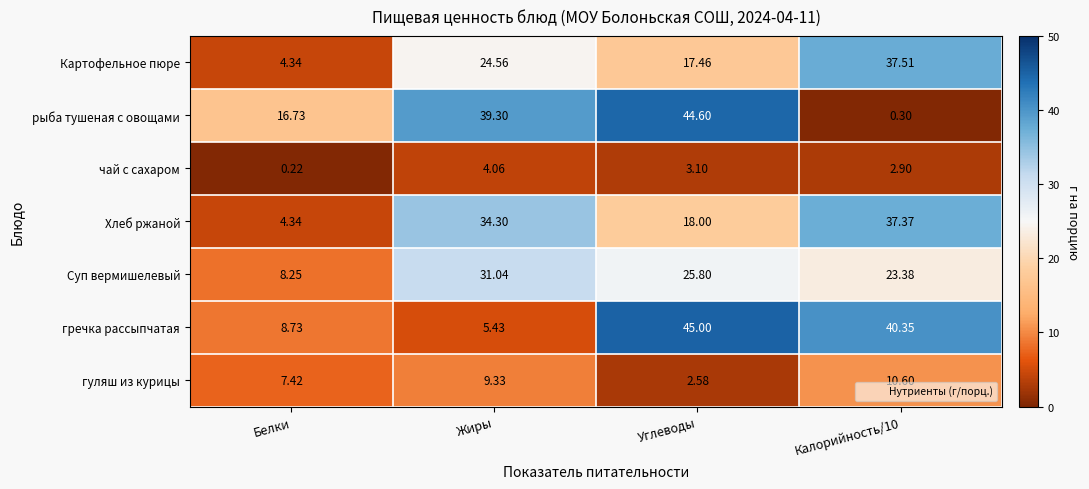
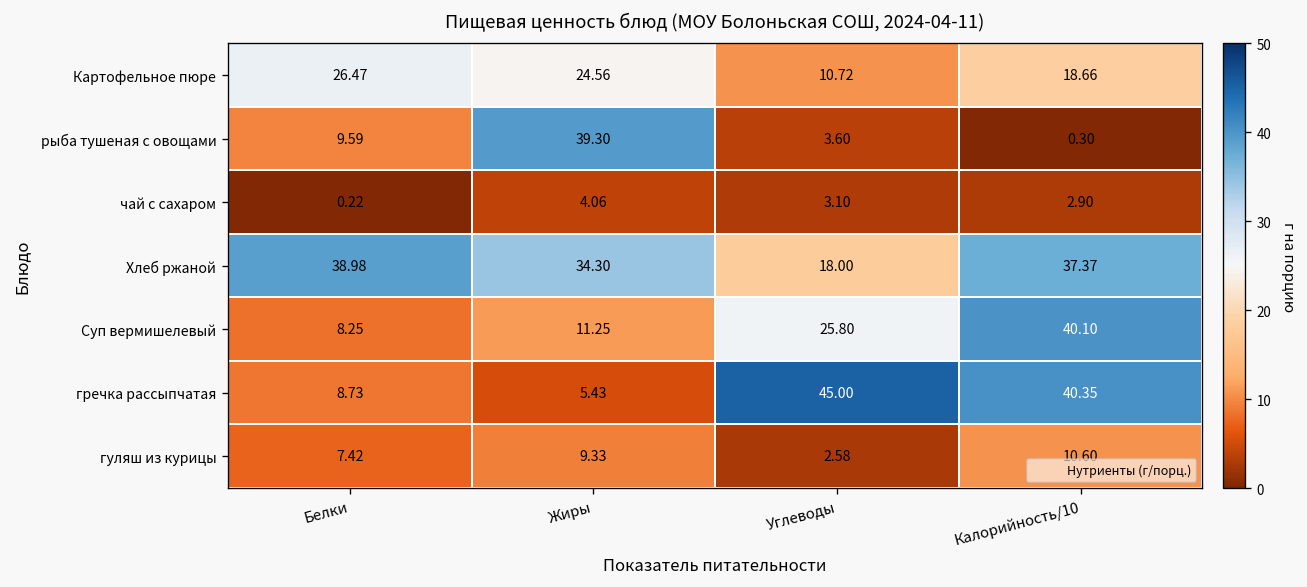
  {
    "Картофельное пюре": {
-     "Белки": 4.34,
+     "Белки": 26.47,
      "Жиры": 24.56,
-     "Углеводы": 17.46,
-     "Калорийность/10": 37.51
+     "Углеводы": 10.72,
+     "Калорийность/10": 18.66
    },
    "рыба тушеная с овощами": {
-     "Белки": 16.73,
+     "Белки": 9.59,
      "Жиры": 39.30,
-     "Углеводы": 44.60,
+     "Углеводы": 3.60,
      "Калорийность/10": 0.30
    },
    "чай с сахаром": {
      "Белки": 0.22,
      "Жиры": 4.06,
      "Углеводы": 3.10,
      "Калорийность/10": 2.90
    },
    "Хлеб ржаной": {
-     "Белки": 4.34,
+     "Белки": 38.98,
      "Жиры": 34.30,
      "Углеводы": 18.00,
      "Калорийность/10": 37.37
    },
    "Суп вермишелевый": {
      "Белки": 8.25,
-     "Жиры": 31.04,
+     "Жиры": 11.25,
      "Углеводы": 25.80,
-     "Калорийность/10": 23.38
+     "Калорийность/10": 40.10
    },
    "гречка рассыпчатая": {
      "Белки": 8.73,
      "Жиры": 5.43,
      "Углеводы": 45.00,
      "Калорийность/10": 40.35
    },
    "гуляш из курицы": {
      "Белки": 7.42,
      "Жиры": 9.33,
      "Углеводы": 2.58
    }
  }
